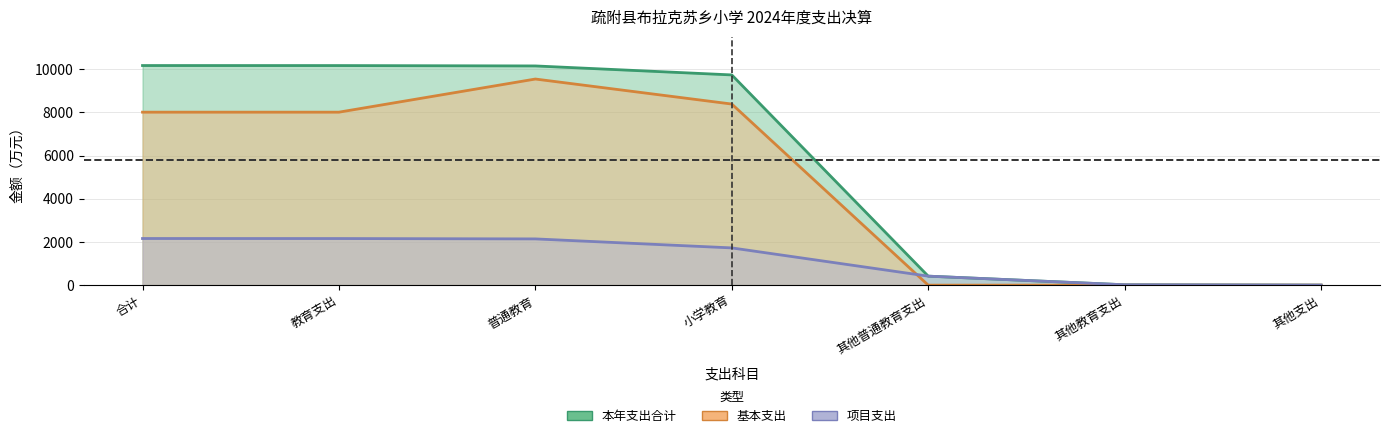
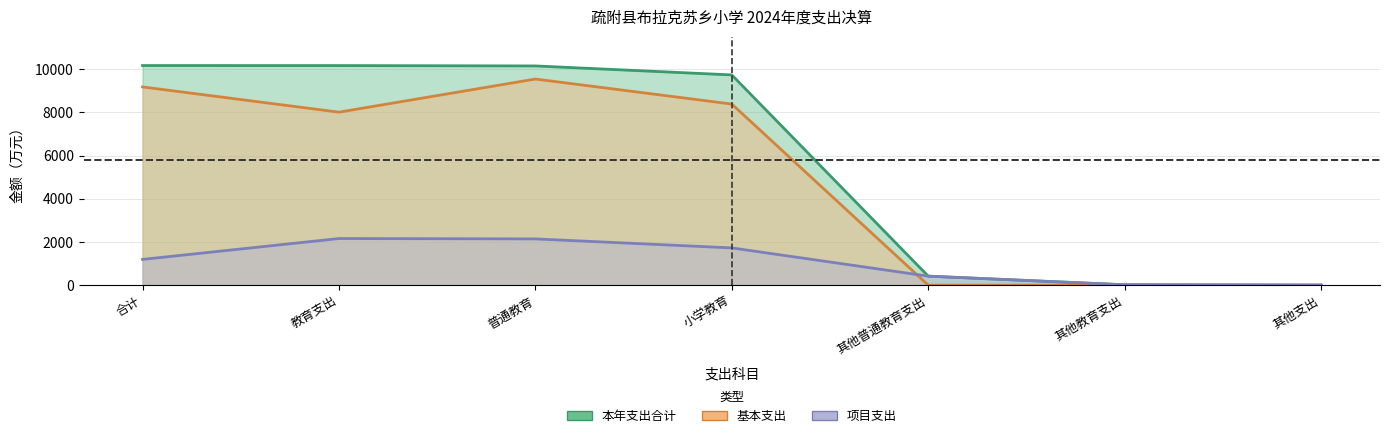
  {
    "本年支出合计": {
      "合计": 10200,
      "教育支出": 10200,
      "普通教育": 10200,
      "小学教育": 9700
    },
    "基本支出": {
-     "合计": 8000,
+     "合计": 9200,
      "教育支出": 8000,
      "普通教育": 9500,
      "小学教育": 8400,
      "其他普通教育支出": 0
    },
    "项目支出": {
-     "合计": 2200,
+     "合计": 1200,
      "教育支出": 2200,
      "普通教育": 2100,
      "小学教育": 1700
    }
  }
